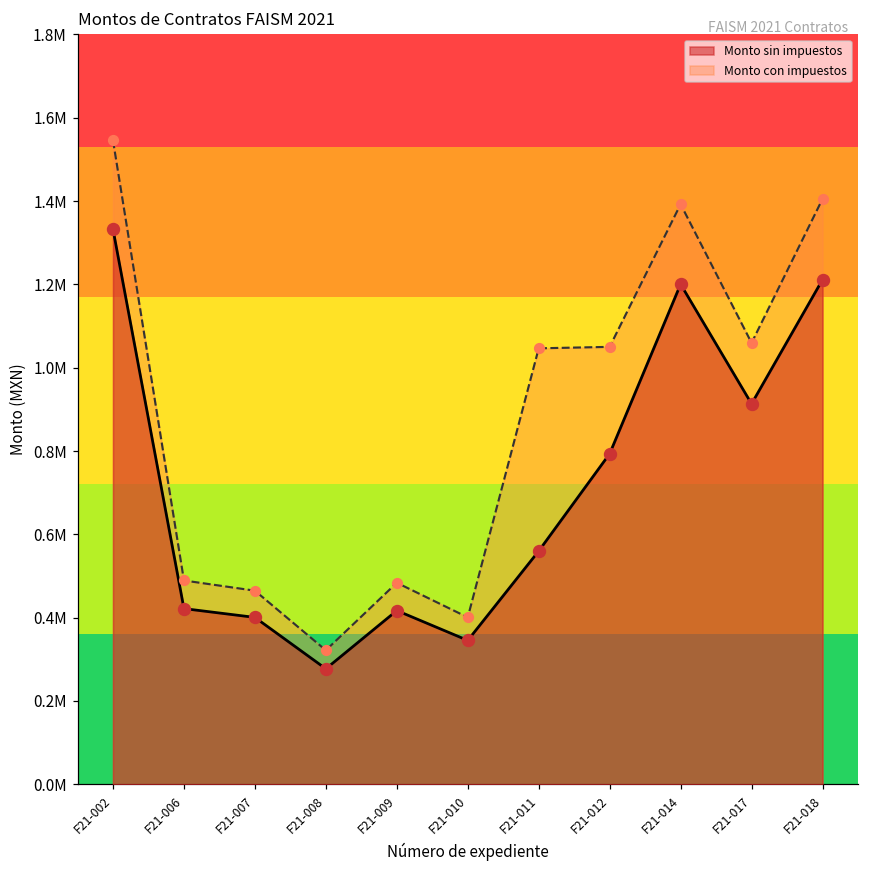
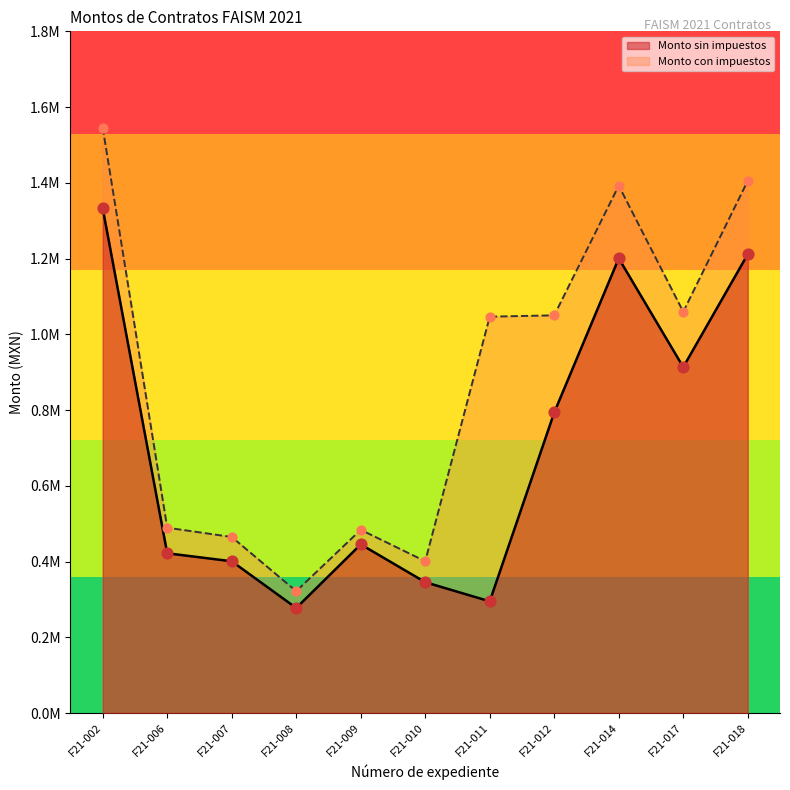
  {
    "Monto sin impuestos": {
      "F21-002": 1330000,
      "F21-006": 420000,
      "F21-007": 400000,
      "F21-008": 280000,
-     "F21-009": 420000,
+     "F21-009": 450000,
      "F21-010": 350000,
-     "F21-011": 560000,
+     "F21-011": 290000,
      "F21-012": 790000,
      "F21-014": 1200000,
      "F21-017": 910000,
      "F21-018": 1210000
    },
    "Monto con impuestos": {
      "F21-002": 1550000,
      "F21-006": 490000,
      "F21-007": 460000,
      "F21-008": 320000,
      "F21-009": 480000,
      "F21-010": 400000,
      "F21-011": 1050000,
      "F21-012": 1050000,
      "F21-014": 1390000,
      "F21-017": 1060000,
      "F21-018": 1410000
    }
  }
